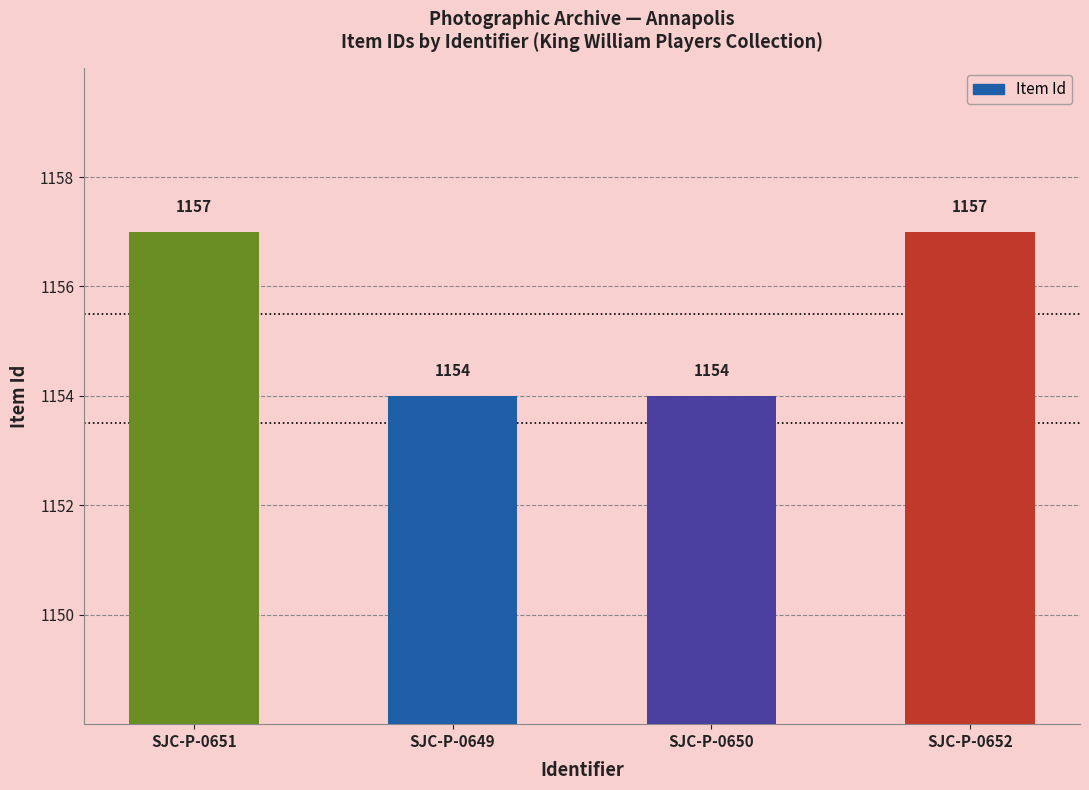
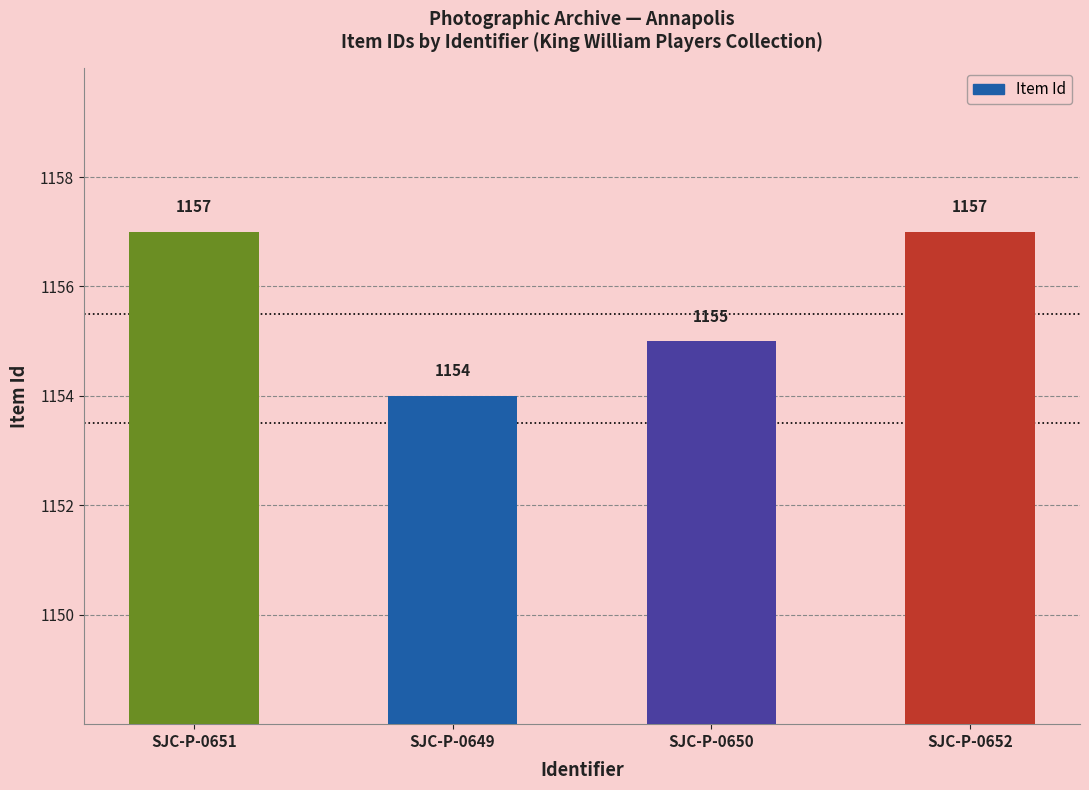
  {
    "SJC-P-0651": 1157,
    "SJC-P-0649": 1154,
-   "SJC-P-0650": 1154,
+   "SJC-P-0650": 1155,
    "SJC-P-0652": 1157
  }
